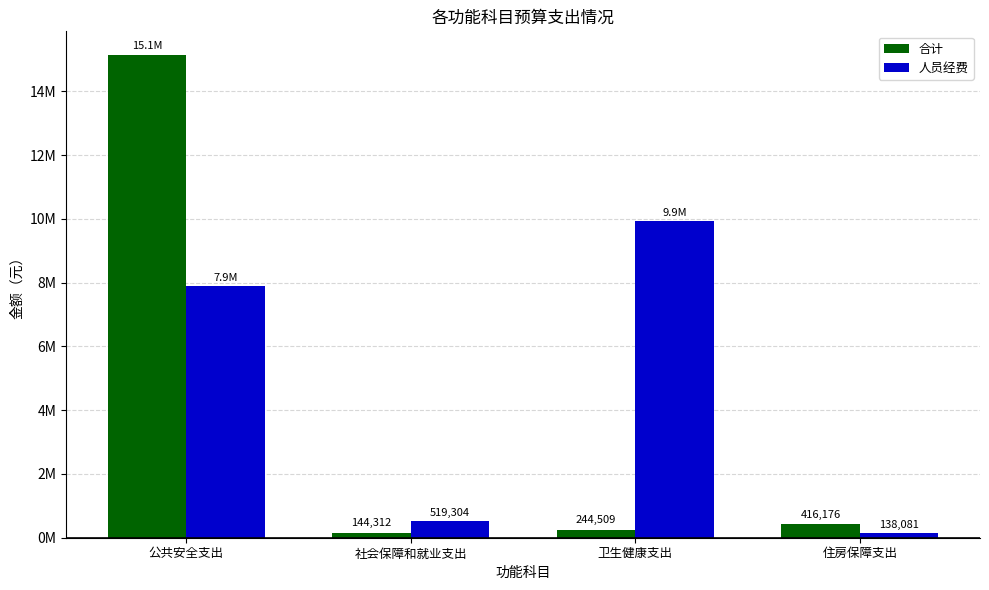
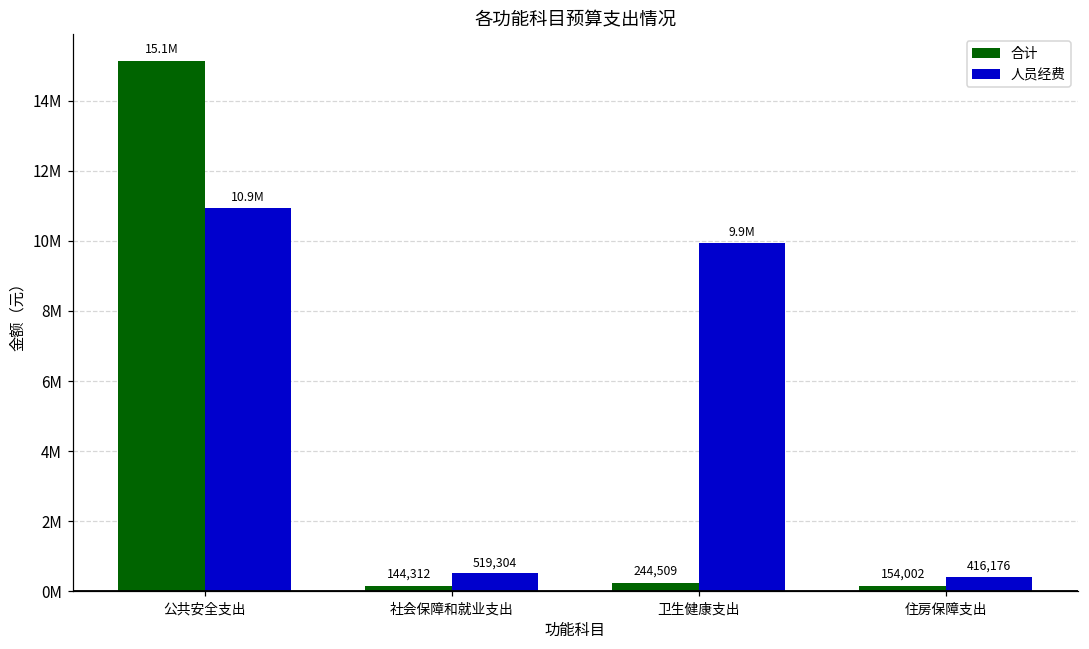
  {
    "合计": {
      "公共安全支出": "15.1M",
      "社会保障和就业支出": "144,312",
      "卫生健康支出": "244,509",
-     "住房保障支出": "416,176"
+     "住房保障支出": "154,002"
    },
    "人员经费": {
-     "公共安全支出": "7.9M",
+     "公共安全支出": "10.9M",
      "社会保障和就业支出": "519,304",
      "卫生健康支出": "9.9M",
-     "住房保障支出": "138,081"
+     "住房保障支出": "416,176"
    }
  }
